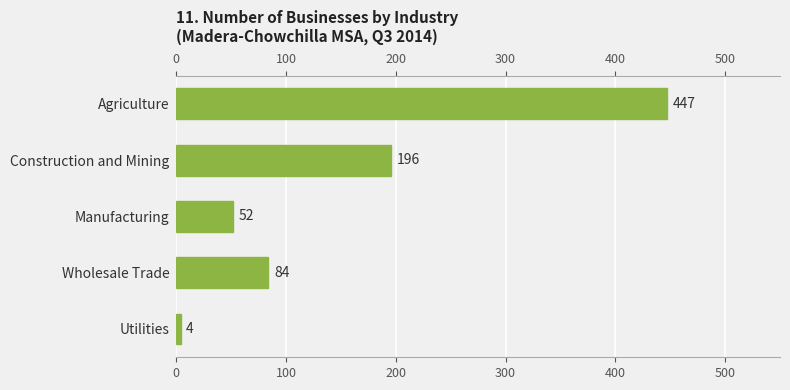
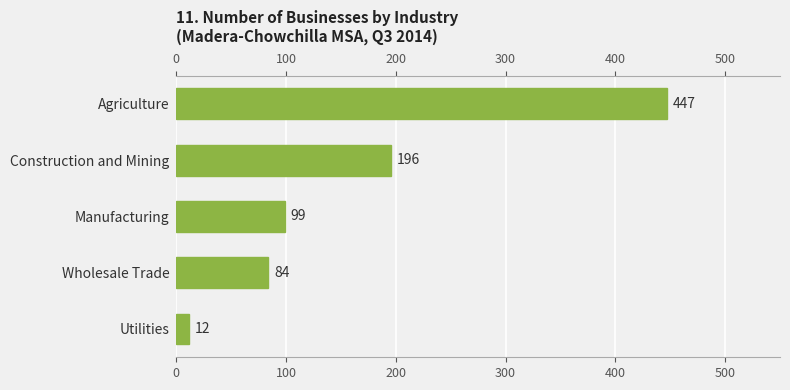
  {
    "Agriculture": 447,
    "Construction and Mining": 196,
-   "Manufacturing": 52,
+   "Manufacturing": 99,
    "Wholesale Trade": 84,
-   "Utilities": 4
+   "Utilities": 12
  }
